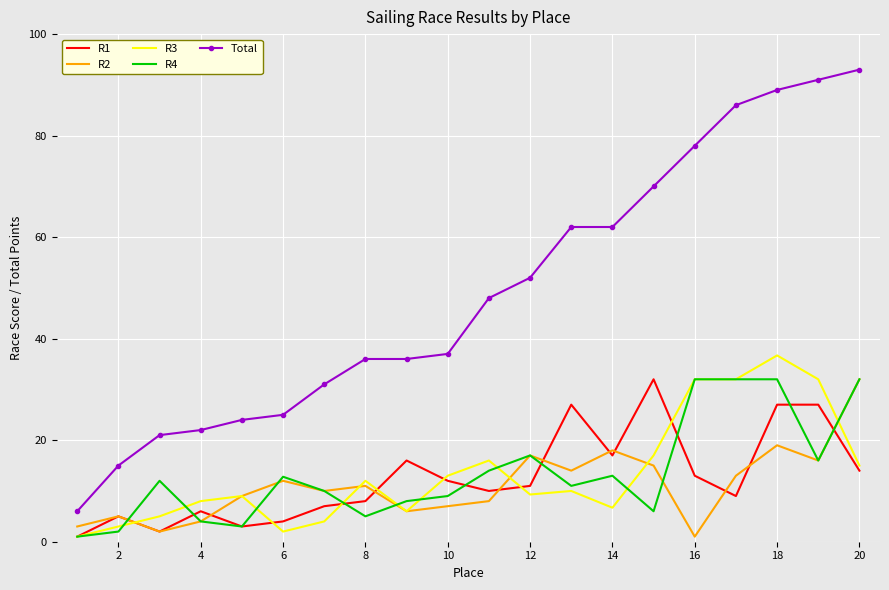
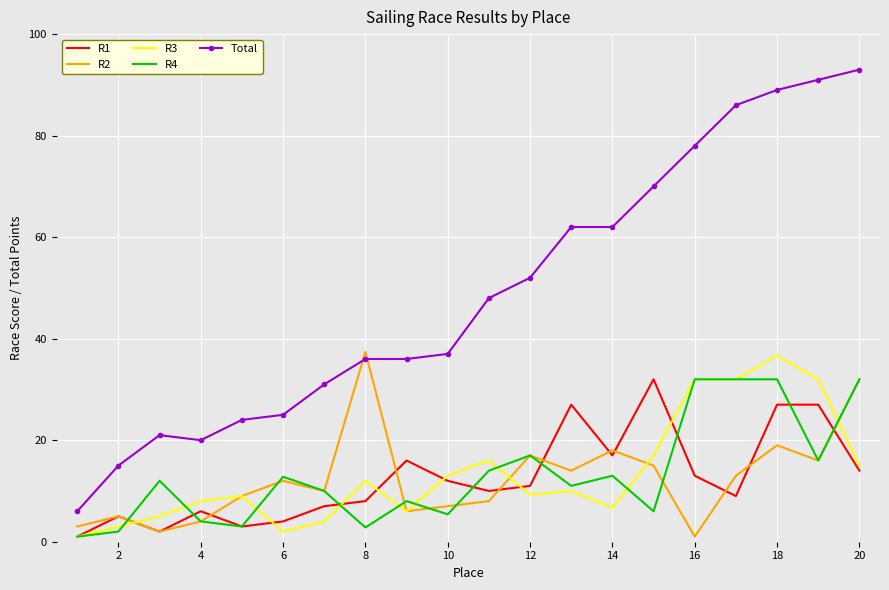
  {
    "R1": {
      "4": 6,
      "6": 4,
      "8": 8,
      "10": 12,
      "12": 11,
      "14": 17,
      "16": 13,
      "18": 27,
      "20": 14
    },
    "R2": {
      "6": 12,
-     "8": 11,
+     "8": 37,
      "10": 7,
      "14": 18,
      "16": 1,
      "18": 19
    },
    "R3": {
      "2": 3,
      "4": 8,
      "6": 2,
      "8": 12,
      "10": 13,
      "12": 9,
      "14": 7,
      "18": 37,
      "20": 15
    },
    "R4": {
      "2": 2,
      "6": 13,
-     "8": 5,
-     "10": 9,
+     "8": 3,
+     "10": 5,
      "14": 13,
      "18": 32
    },
    "Total": {
      "2": 15,
-     "4": 22,
+     "4": 20,
      "6": 25,
      "8": 36,
      "10": 37,
      "12": 52,
      "14": 62,
      "16": 78,
      "18": 89,
      "20": 93
    }
  }
